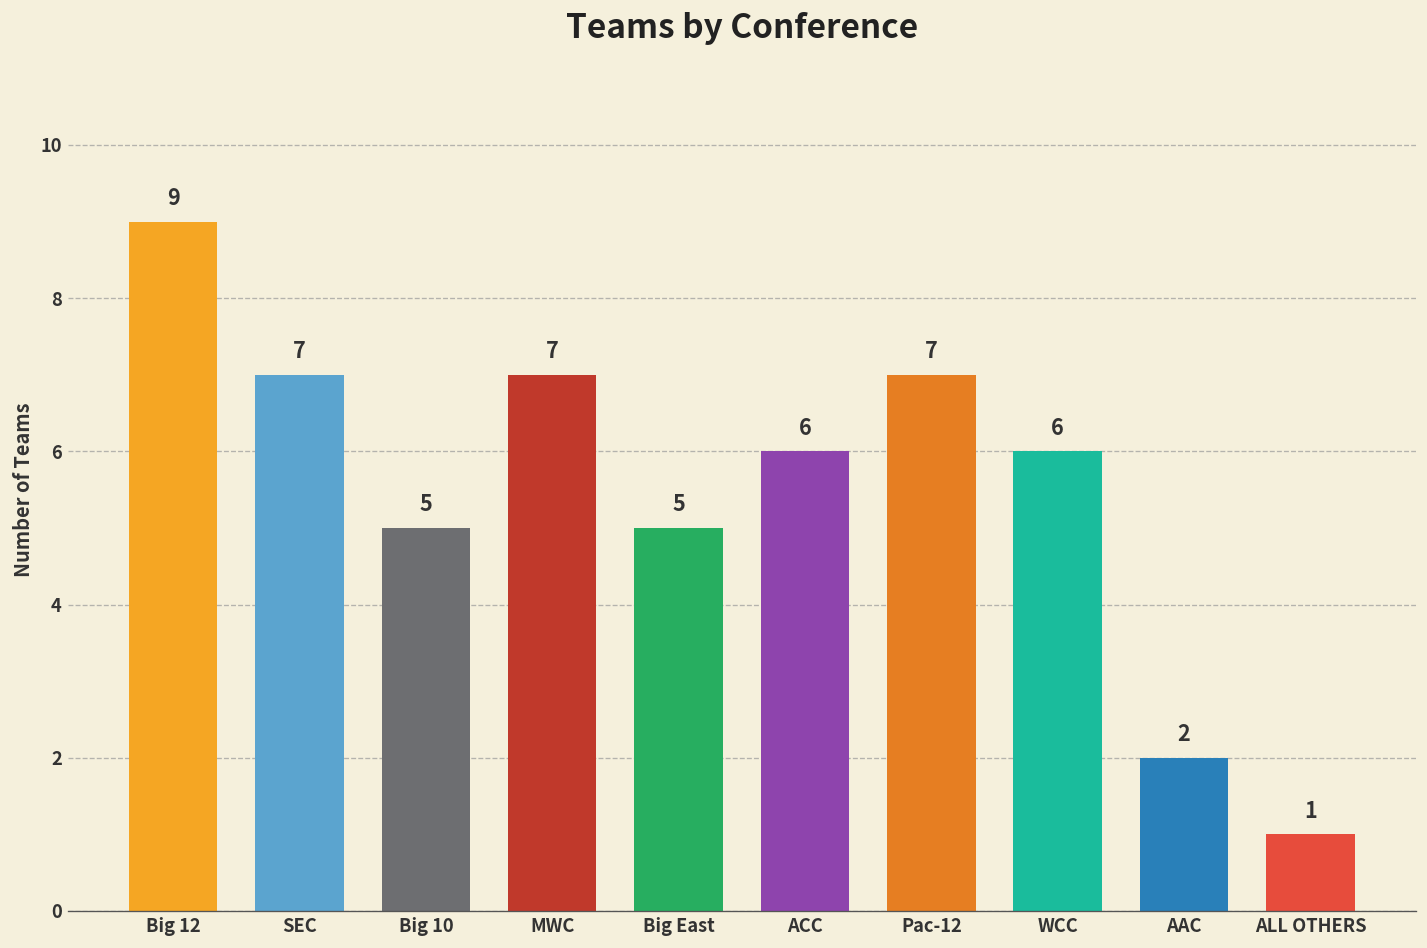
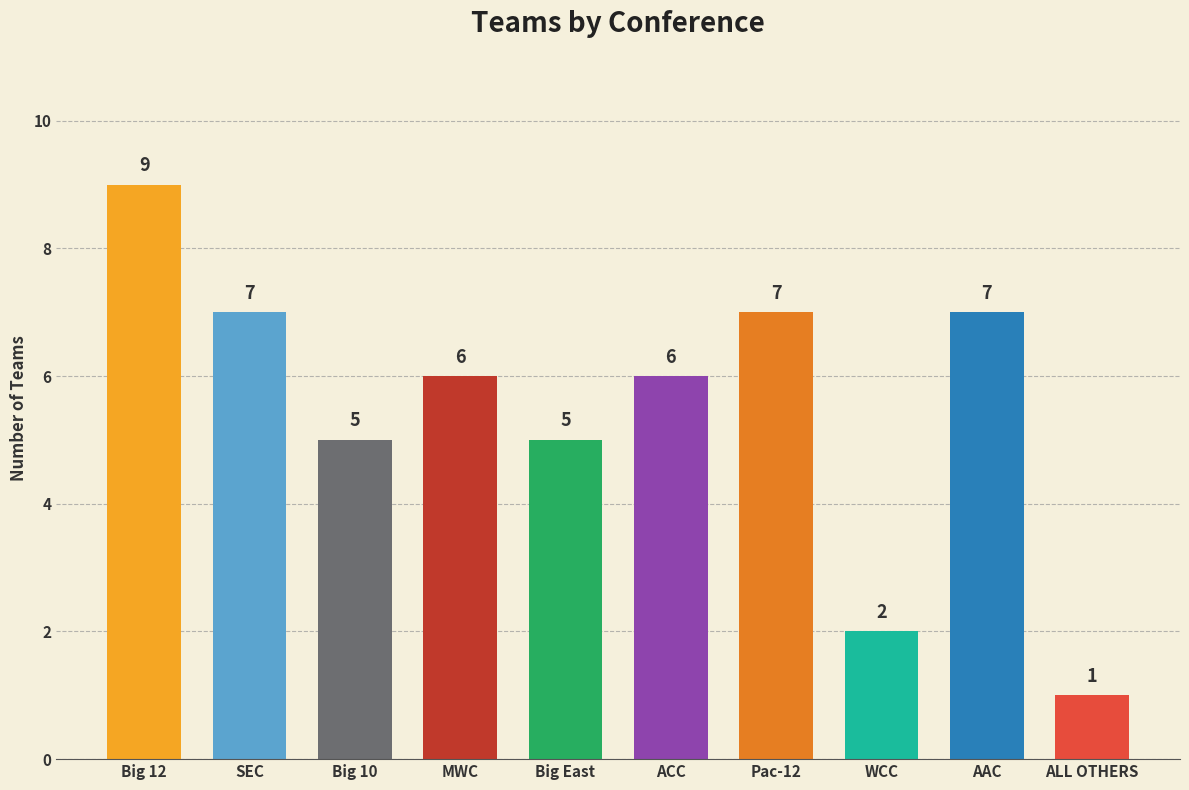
  {
    "Big 12": 9,
    "SEC": 7,
    "Big 10": 5,
-   "MWC": 7,
+   "MWC": 6,
    "Big East": 5,
    "ACC": 6,
    "Pac-12": 7,
-   "WCC": 6,
-   "AAC": 2,
+   "WCC": 2,
+   "AAC": 7,
    "ALL OTHERS": 1
  }
